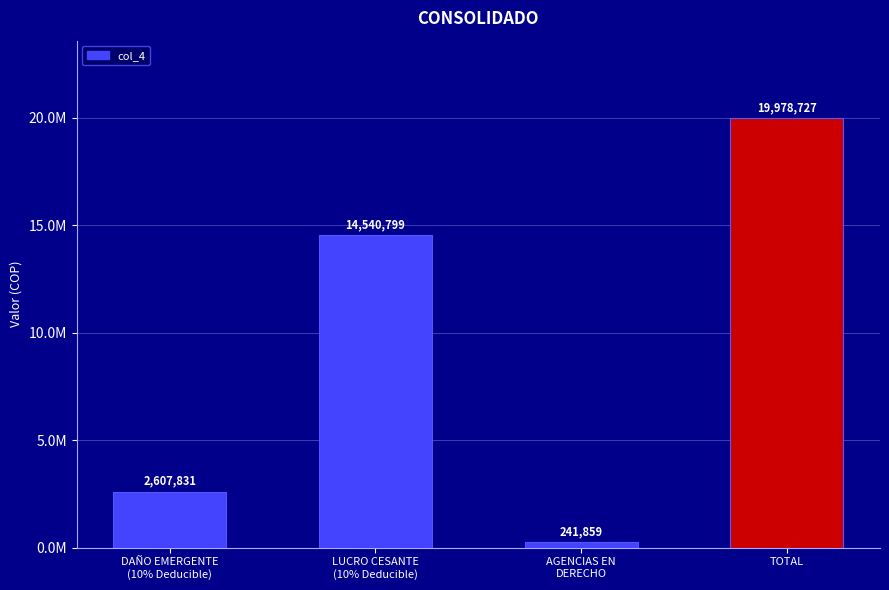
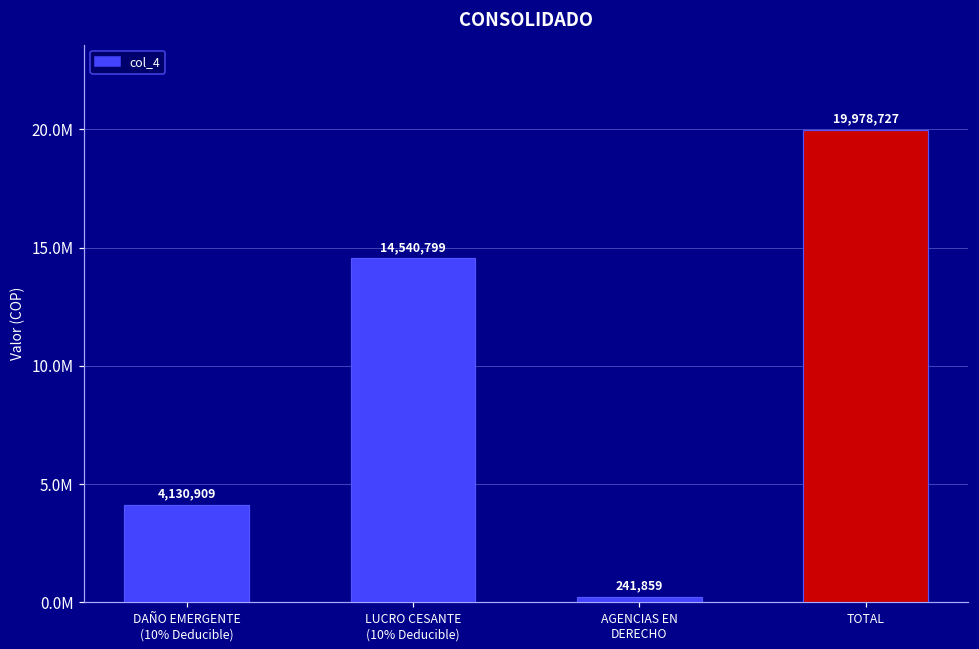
  {
-   "DAÑO EMERGENTE (10% Deducible)": "2,607,831",
+   "DAÑO EMERGENTE (10% Deducible)": "4,130,909",
    "LUCRO CESANTE (10% Deducible)": "14,540,799",
    "AGENCIAS EN DERECHO": "241,859",
    "TOTAL": "19,978,727"
  }
